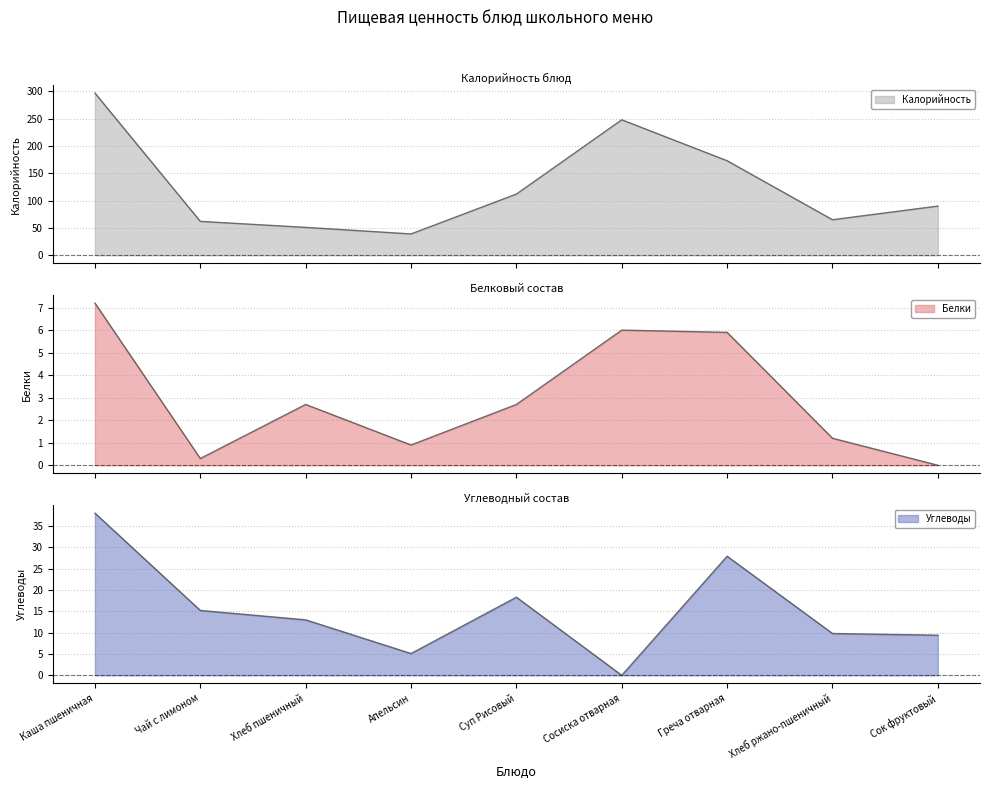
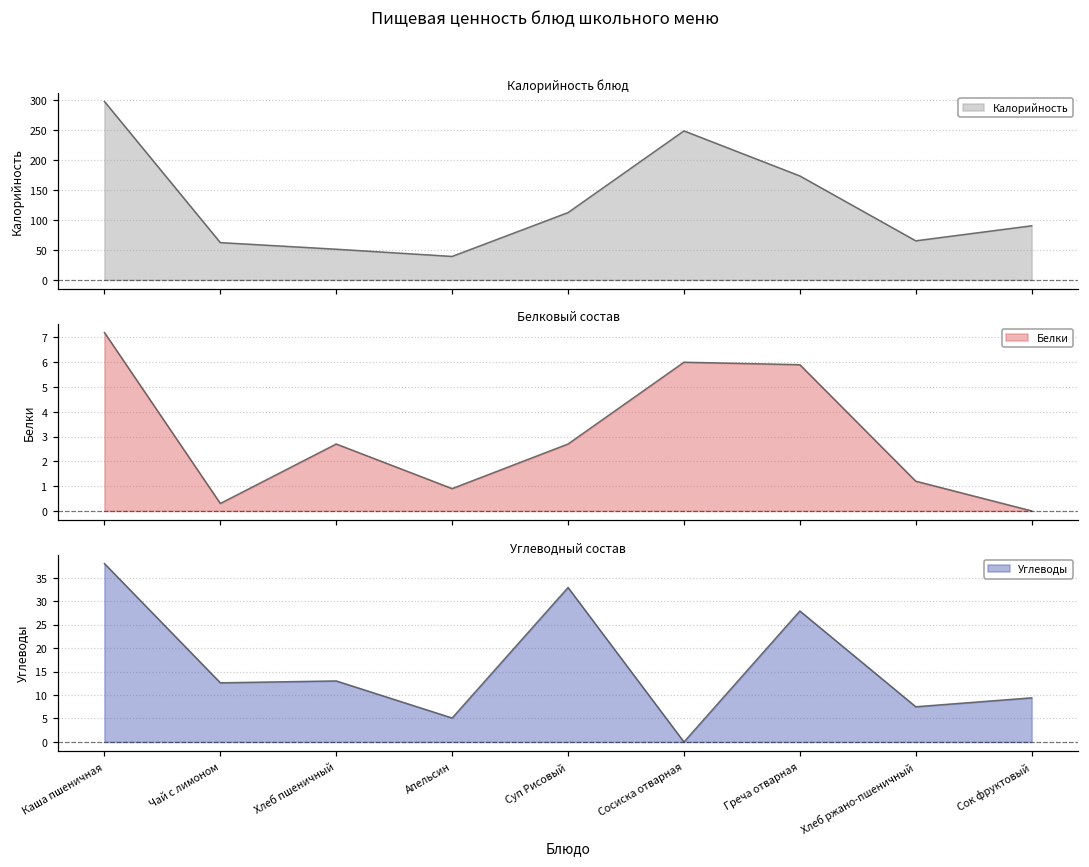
  {
    "Углеводный состав": {
      "Каша пшеничная": 38,
-     "Чай с лимоном": 15,
+     "Чай с лимоном": 13,
      "Хлеб пшеничный": 13,
      "Апельсин": 5,
-     "Суп Рисовый": 18,
+     "Суп Рисовый": 33,
      "Сосиска отварная": 0,
      "Греча отварная": 28,
-     "Хлеб ржано-пшеничный": 10,
+     "Хлеб ржано-пшеничный": 8,
      "Сок фруктовый": 9
    }
  }
